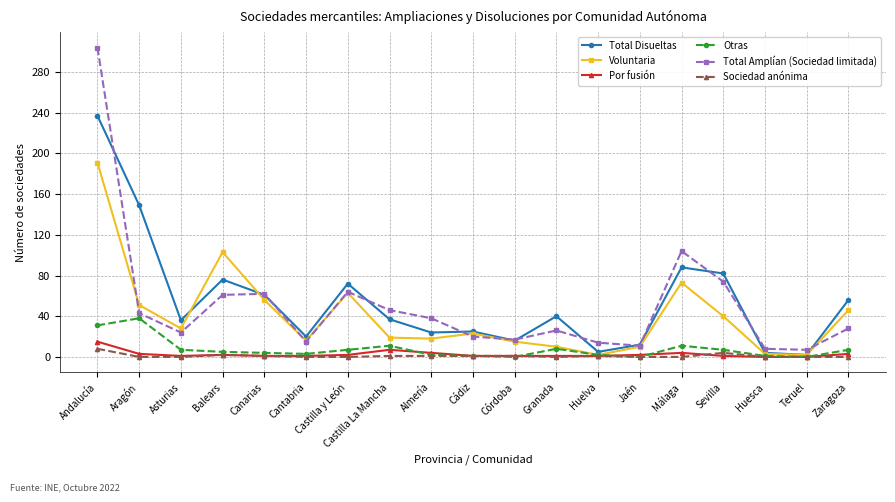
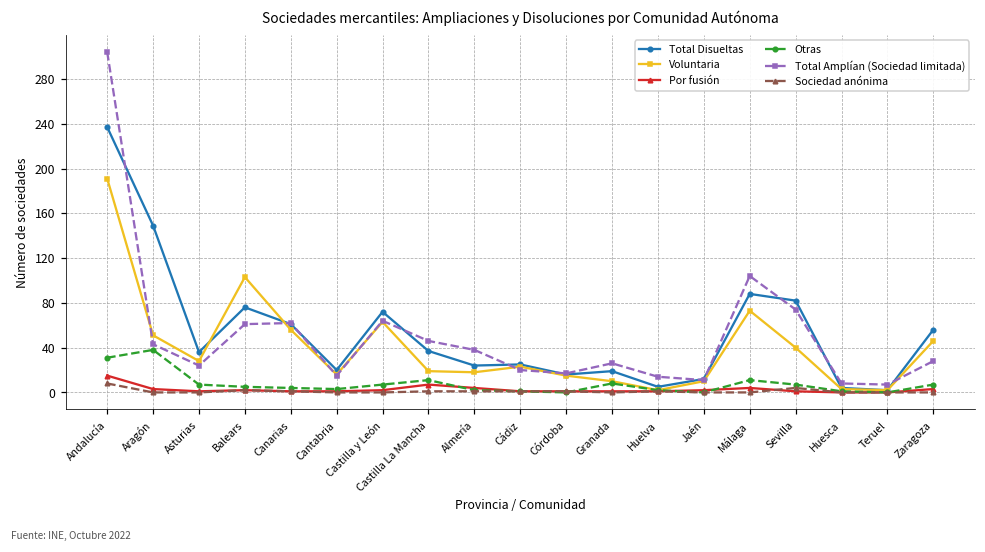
  {
    "Total Disueltas": {
      "Andalucía": 237,
      "Aragón": 149,
      "Asturias": 36,
      "Balears": 76,
      "Cantabria": 20,
      "Castilla y León": 72,
      "Castilla La Mancha": 37,
      "Almería": 24,
-     "Granada": 40,
+     "Granada": 19,
      "Huelva": 5,
      "Málaga": 88,
      "Sevilla": 82,
      "Zaragoza": 56
    },
    "Voluntaria": {
      "Andalucía": 191,
      "Aragón": 51,
      "Asturias": 28,
      "Balears": 103,
      "Canarias": 56,
      "Castilla La Mancha": 19,
      "Almería": 18,
      "Málaga": 73,
      "Sevilla": 40,
      "Zaragoza": 46
    },
    "Por fusión": {
      "Andalucía": 15,
      "Aragón": 3,
      "Castilla La Mancha": 7,
      "Málaga": 4,
      "Sevilla": 1,
      "Zaragoza": 3
    },
    "Otras": {
      "Andalucía": 31,
      "Aragón": 38,
      "Asturias": 7,
      "Balears": 5,
      "Canarias": 4,
      "Castilla y León": 7,
      "Castilla La Mancha": 11,
      "Málaga": 11,
      "Sevilla": 7,
      "Zaragoza": 7
    },
    "Total Amplían (Sociedad limitada)": {
      "Andalucía": 304,
      "Aragón": 43,
      "Asturias": 24,
      "Balears": 61,
      "Castilla La Mancha": 46,
      "Almería": 38,
      "Cádiz": 20,
      "Granada": 26,
      "Huelva": 14,
      "Málaga": 104,
      "Sevilla": 74,
      "Huesca": 8,
      "Teruel": 7,
      "Zaragoza": 28
    },
    "Sociedad anónima": {
      "Andalucía": 8,
      "Aragón": 0,
      "Castilla La Mancha": 1,
      "Málaga": 0,
      "Sevilla": 4,
      "Zaragoza": 0
    }
  }
